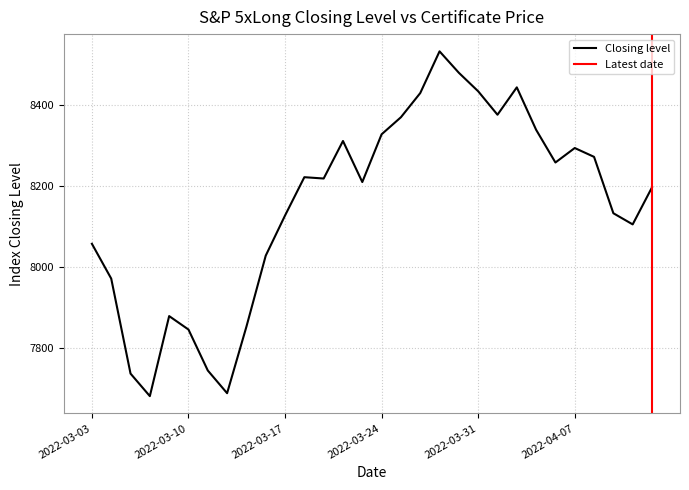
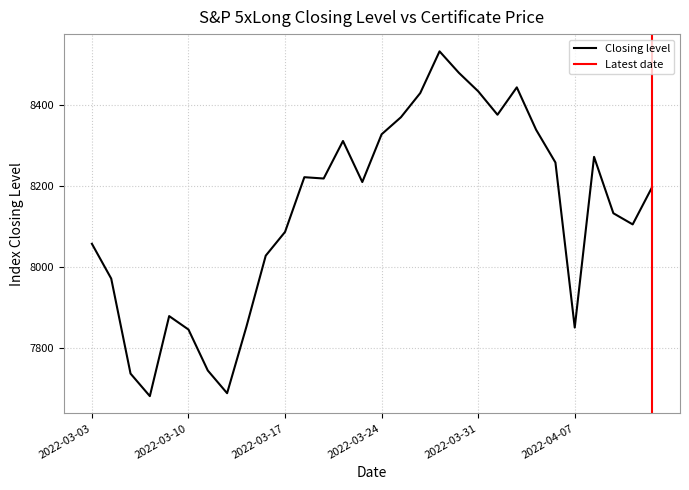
  {
    "2022-03-03": 8060,
    "2022-03-10": 7850,
-   "2022-03-17": 8130,
+   "2022-03-17": 8090,
    "2022-03-24": 8330,
    "2022-03-31": 8440,
-   "2022-04-07": 8290
+   "2022-04-07": 7850
  }
